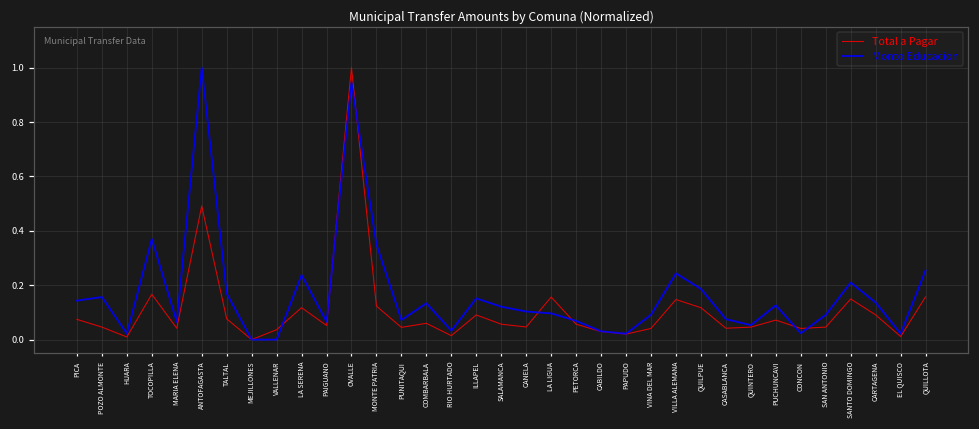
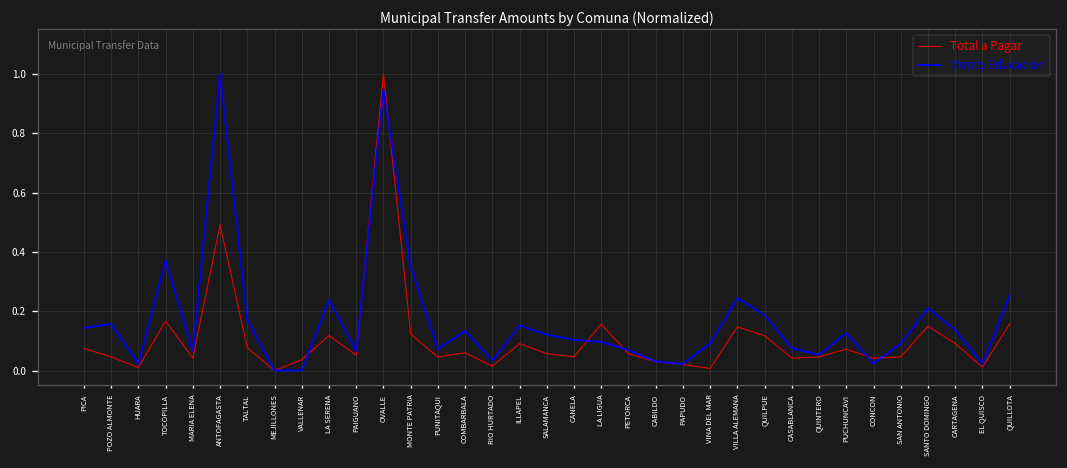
  {
    "Total a Pagar": {
      "PICA": 0.07,
      "POZO ALMONTE": 0.05,
      "HUARA": 0.01,
      "TOCOPILLA": 0.17,
      "MARIA ELENA": 0.04,
      "ANTOFAGASTA": 0.49,
      "TALTAL": 0.08,
      "VALLENAR": 0.04,
      "LA SERENA": 0.12,
      "PAIGUANO": 0.05,
      "OVALLE": 1.00,
      "MONTE PATRIA": 0.12,
      "PUNITAQUI": 0.05,
      "COMBARBALA": 0.06,
      "RIO HURTADO": 0.01,
      "ILLAPEL": 0.09,
      "SALAMANCA": 0.06,
      "CANELA": 0.05,
      "LA LIGUA": 0.16,
      "PETORCA": 0.06,
-     "VINA DEL MAR": 0.04,
+     "VINA DEL MAR": 0.01,
      "VILLA ALEMANA": 0.15,
      "QUILPUE": 0.12,
      "CASABLANCA": 0.04,
      "PUCHUNCAVI": 0.07,
      "CONCON": 0.04,
      "SAN ANTONIO": 0.05,
      "SANTO DOMINGO": 0.15,
      "CARTAGENA": 0.09,
      "QUILLOTA": 0.16
    },
    "Monto Educacion": {
      "PICA": 0.14,
      "POZO ALMONTE": 0.16,
      "HUARA": 0.02,
      "TOCOPILLA": 0.37,
      "MARIA ELENA": 0.07,
      "ANTOFAGASTA": 1.00,
      "TALTAL": 0.17,
      "VALLENAR": 0.00,
      "LA SERENA": 0.24,
      "PAIGUANO": 0.07,
      "OVALLE": 0.95,
      "MONTE PATRIA": 0.35,
      "PUNITAQUI": 0.07,
      "COMBARBALA": 0.13,
      "RIO HURTADO": 0.03,
      "ILLAPEL": 0.15,
      "SALAMANCA": 0.12,
      "CANELA": 0.10,
      "LA LIGUA": 0.10,
      "PETORCA": 0.07,
      "VINA DEL MAR": 0.09,
      "VILLA ALEMANA": 0.24,
      "QUILPUE": 0.19,
      "CASABLANCA": 0.08,
      "PUCHUNCAVI": 0.13,
      "CONCON": 0.02,
      "SAN ANTONIO": 0.09,
      "SANTO DOMINGO": 0.21,
      "CARTAGENA": 0.14,
      "QUILLOTA": 0.25
    }
  }
